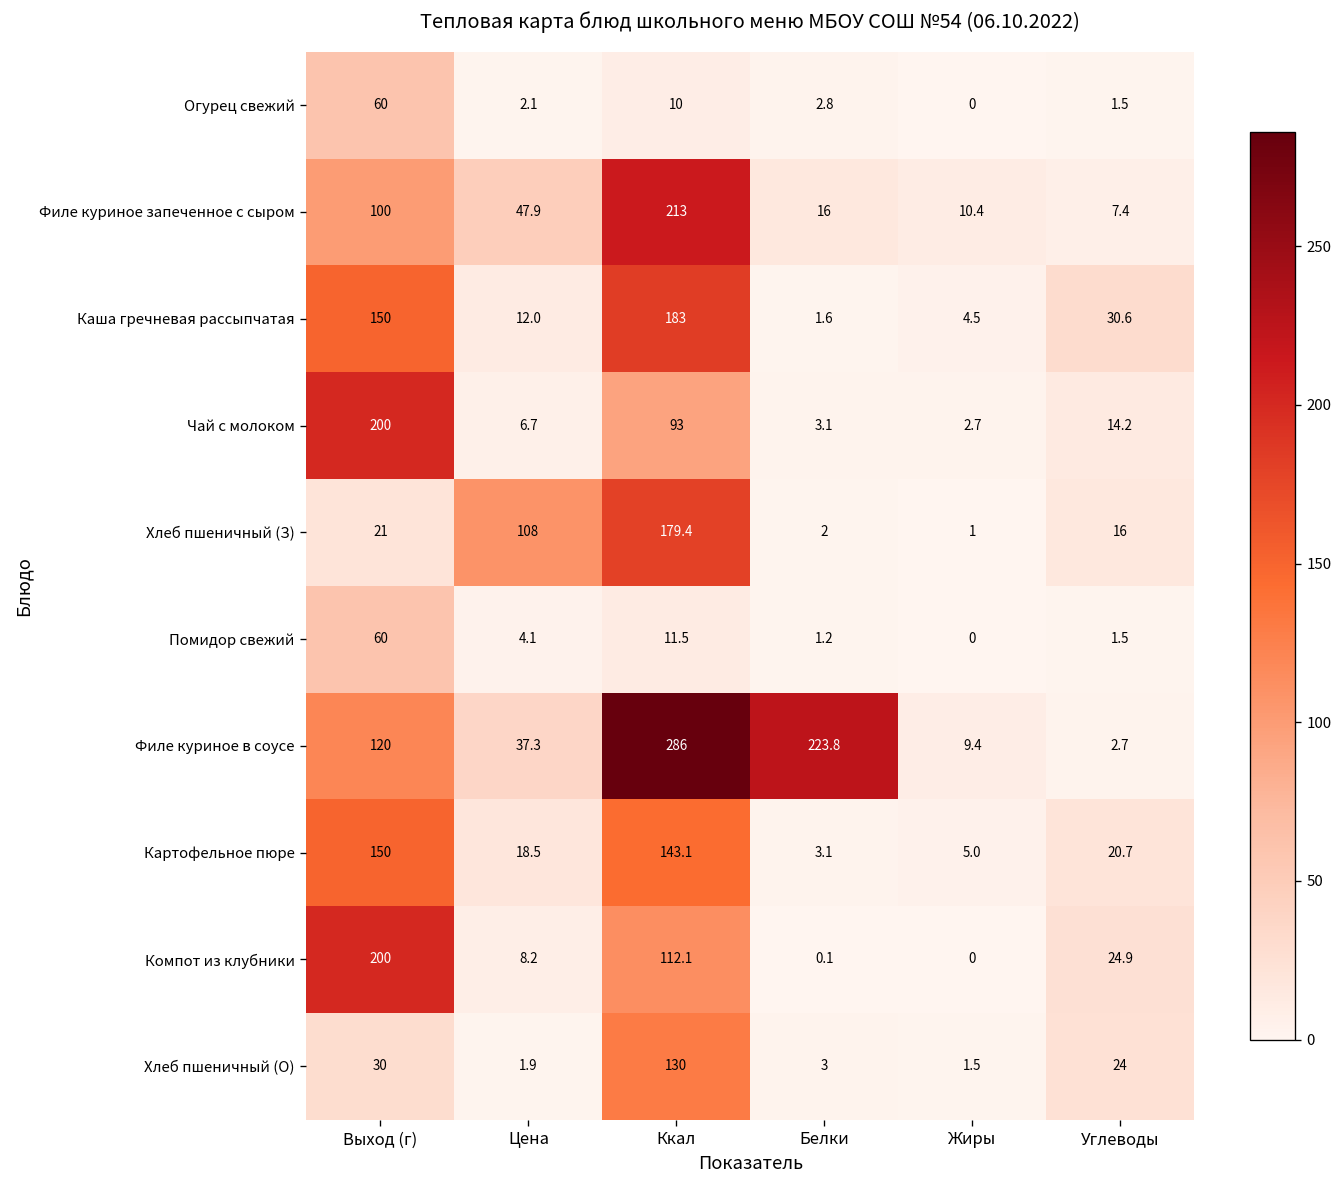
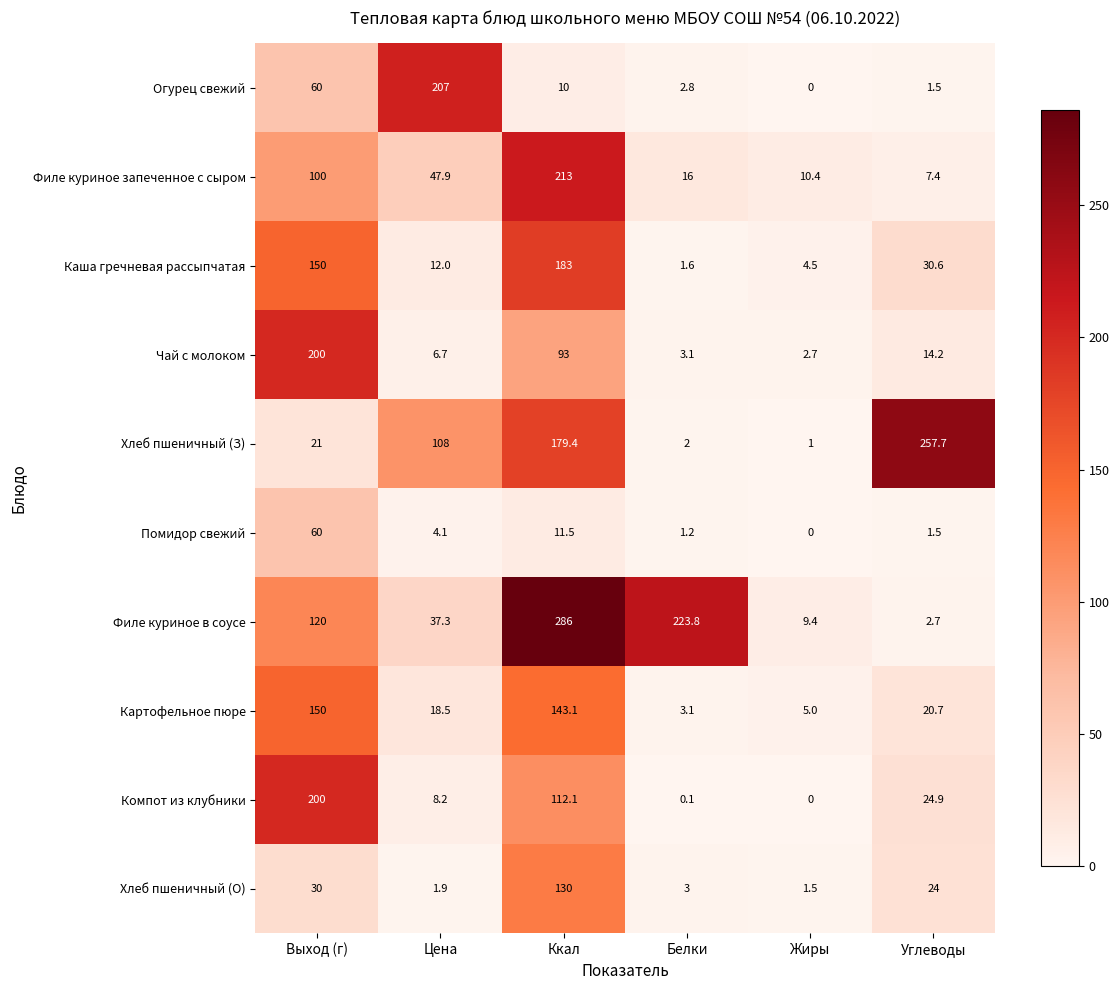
  {
    "Огурец свежий": {
      "Выход (г)": 60,
-     "Цена": 2.1,
+     "Цена": 207,
      "Ккал": 10,
      "Белки": 2.8,
      "Жиры": 0,
      "Углеводы": 1.5
    },
    "Филе куриное запеченное с сыром": {
      "Выход (г)": 100,
      "Цена": 47.9,
      "Ккал": 213,
      "Белки": 16,
      "Жиры": 10.4,
      "Углеводы": 7.4
    },
    "Каша гречневая рассыпчатая": {
      "Выход (г)": 150,
      "Цена": 12.0,
      "Ккал": 183,
      "Белки": 1.6,
      "Жиры": 4.5,
      "Углеводы": 30.6
    },
    "Чай с молоком": {
      "Выход (г)": 200,
      "Цена": 6.7,
      "Ккал": 93,
      "Белки": 3.1,
      "Жиры": 2.7,
      "Углеводы": 14.2
    },
    "Хлеб пшеничный (З)": {
      "Выход (г)": 21,
      "Цена": 108,
      "Ккал": 179.4,
      "Белки": 2,
      "Жиры": 1,
-     "Углеводы": 16
+     "Углеводы": 257.7
    },
    "Помидор свежий": {
      "Выход (г)": 60,
      "Цена": 4.1,
      "Ккал": 11.5,
      "Белки": 1.2,
      "Жиры": 0,
      "Углеводы": 1.5
    },
    "Филе куриное в соусе": {
      "Выход (г)": 120,
      "Цена": 37.3,
      "Ккал": 286,
      "Белки": 223.8,
      "Жиры": 9.4,
      "Углеводы": 2.7
    },
    "Картофельное пюре": {
      "Выход (г)": 150,
      "Цена": 18.5,
      "Ккал": 143.1,
      "Белки": 3.1,
      "Жиры": 5.0,
      "Углеводы": 20.7
    },
    "Компот из клубники": {
      "Выход (г)": 200,
      "Цена": 8.2,
      "Ккал": 112.1,
      "Белки": 0.1,
      "Жиры": 0,
      "Углеводы": 24.9
    },
    "Хлеб пшеничный (О)": {
      "Выход (г)": 30,
      "Цена": 1.9,
      "Ккал": 130,
      "Белки": 3,
      "Жиры": 1.5,
      "Углеводы": 24
    }
  }
